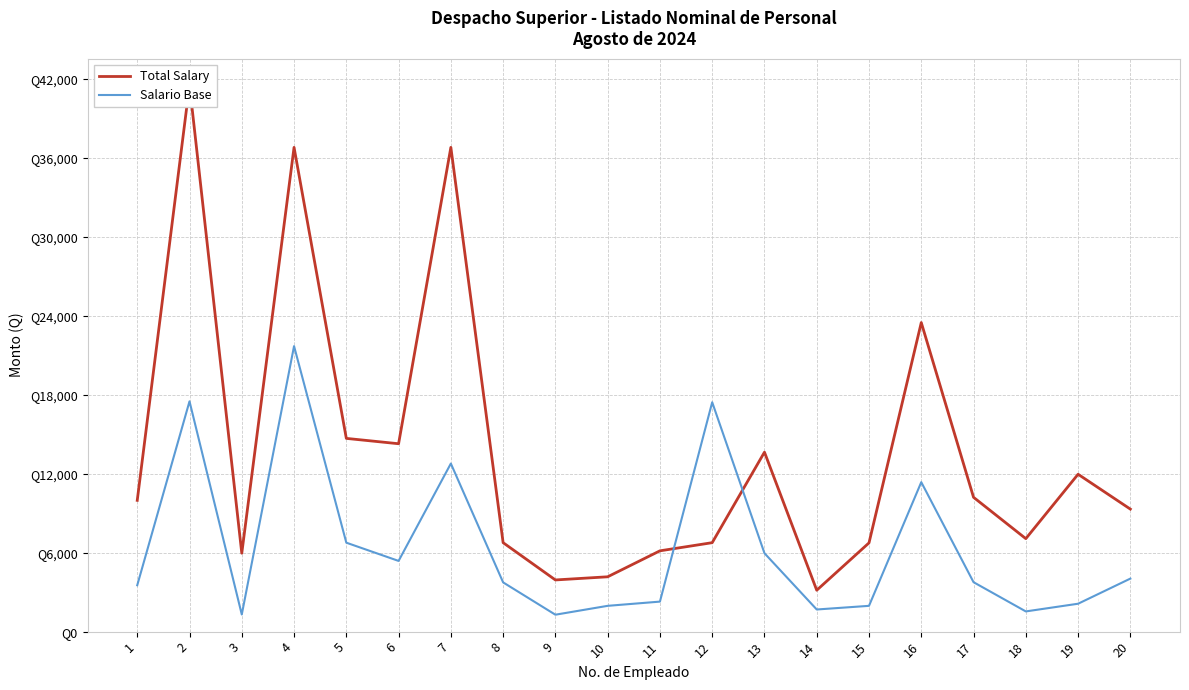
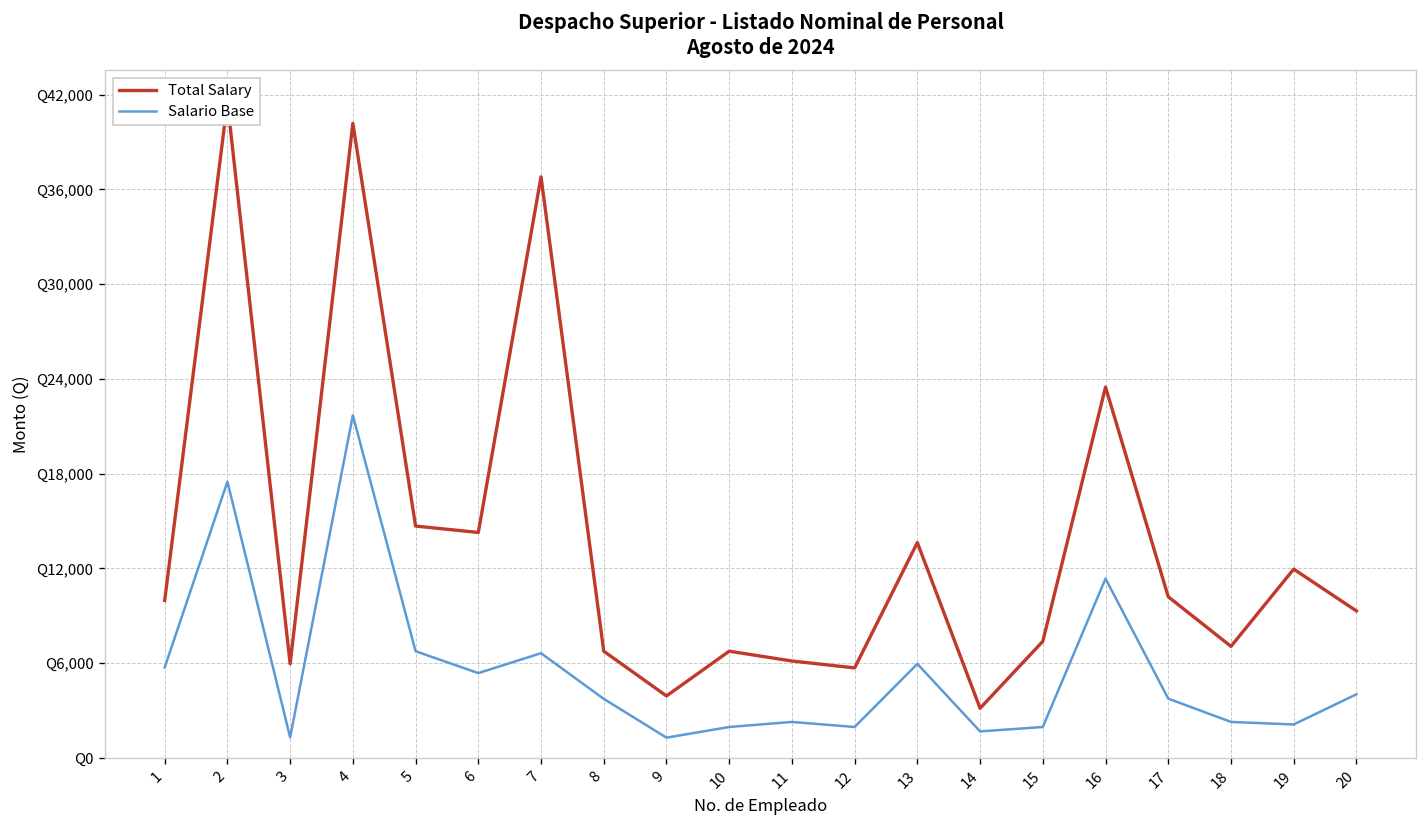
  {
    "Total Salary": {
      "1": "Q10,000",
      "3": "Q6,000",
-     "4": "Q36,800",
+     "4": "Q40,200",
      "5": "Q14,700",
      "6": "Q14,300",
      "7": "Q36,800",
      "8": "Q6,800",
      "9": "Q3,900",
-     "10": "Q4,200",
+     "10": "Q6,800",
      "11": "Q6,100",
-     "12": "Q6,800",
+     "12": "Q5,700",
      "13": "Q13,600",
      "14": "Q3,100",
-     "15": "Q6,700",
+     "15": "Q7,400",
      "16": "Q23,500",
      "17": "Q10,200",
      "18": "Q7,100",
      "19": "Q12,000",
      "20": "Q9,300"
    },
    "Salario Base": {
-     "1": "Q3,500",
+     "1": "Q5,700",
      "2": "Q17,500",
      "3": "Q1,300",
      "4": "Q21,700",
      "5": "Q6,800",
      "6": "Q5,400",
-     "7": "Q12,800",
+     "7": "Q6,600",
      "8": "Q3,700",
      "9": "Q1,300",
      "10": "Q2,000",
      "11": "Q2,300",
-     "12": "Q17,400",
+     "12": "Q2,000",
      "13": "Q6,000",
      "14": "Q1,700",
      "15": "Q2,000",
      "16": "Q11,400",
      "17": "Q3,800",
-     "18": "Q1,500",
+     "18": "Q2,300",
      "19": "Q2,100",
      "20": "Q4,000"
    }
  }
